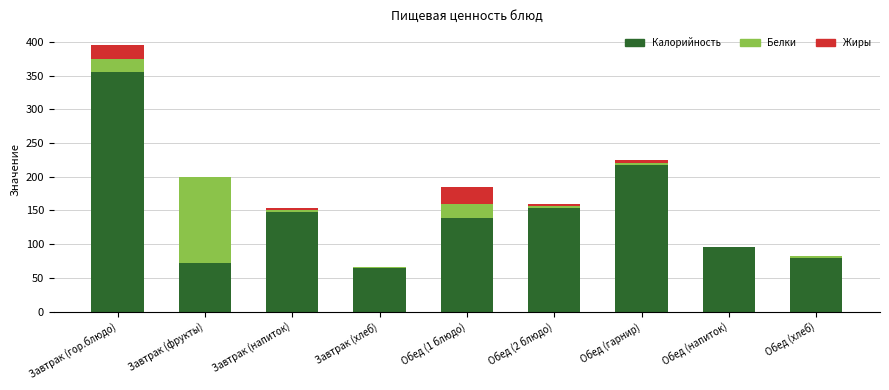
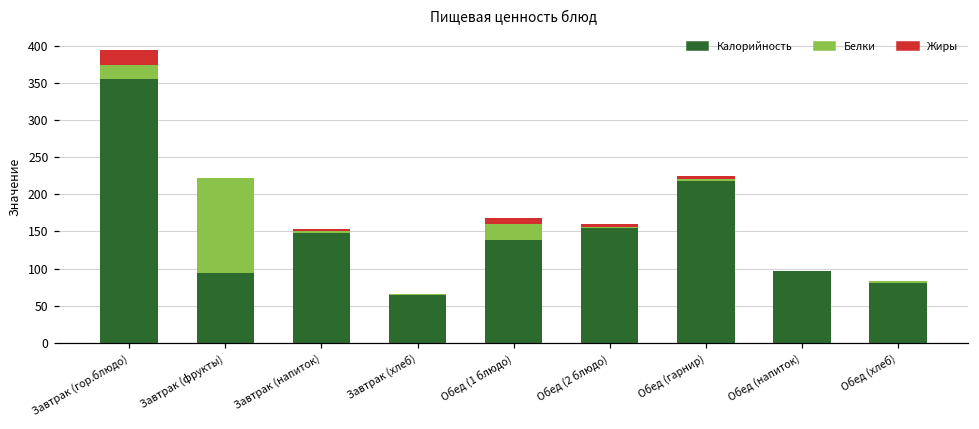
  {
    "Калорийность": {
      "Завтрак (гор.блюдо)": 360,
-     "Завтрак (фрукты)": 70,
+     "Завтрак (фрукты)": 90,
      "Завтрак (напиток)": 150,
      "Завтрак (хлеб)": 60,
      "Обед (1 блюдо)": 140,
      "Обед (2 блюдо)": 150,
      "Обед (гарнир)": 220,
      "Обед (напиток)": 100,
      "Обед (хлеб)": 80
    },
    "Белки": {
      "Завтрак (гор.блюдо)": 20,
      "Завтрак (фрукты)": 130,
      "Обед (1 блюдо)": 20,
      "Обед (напиток)": 0
    },
    "Жиры": {
      "Завтрак (гор.блюдо)": 20,
      "Завтрак (фрукты)": 0,
      "Завтрак (хлеб)": 0,
-     "Обед (1 блюдо)": 30,
+     "Обед (1 блюдо)": 10,
      "Обед (2 блюдо)": 0,
      "Обед (гарнир)": 0,
      "Обед (напиток)": 0,
      "Обед (хлеб)": 0
    }
  }
